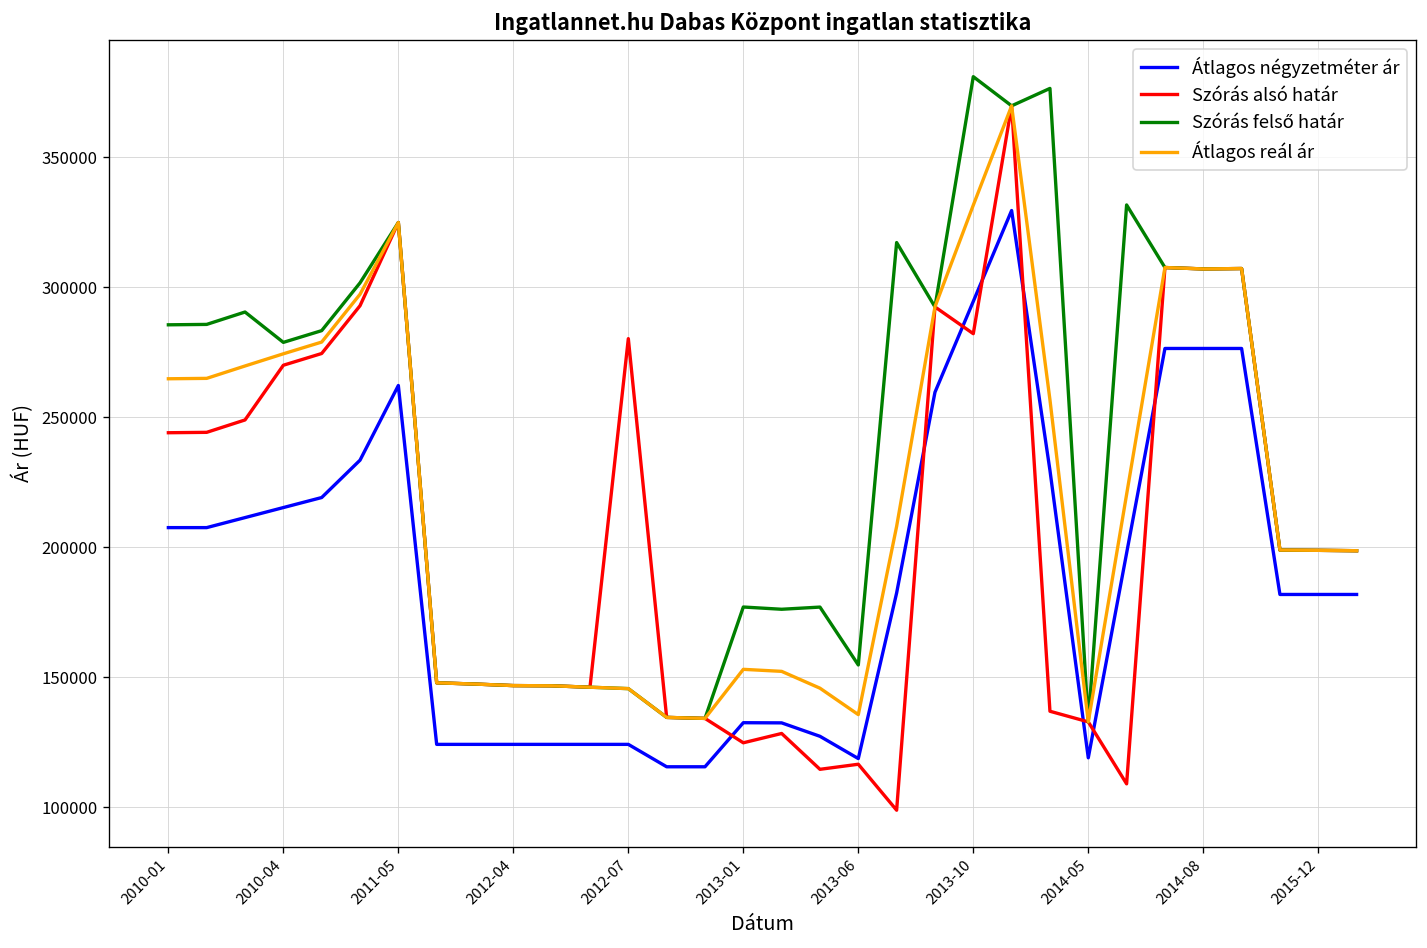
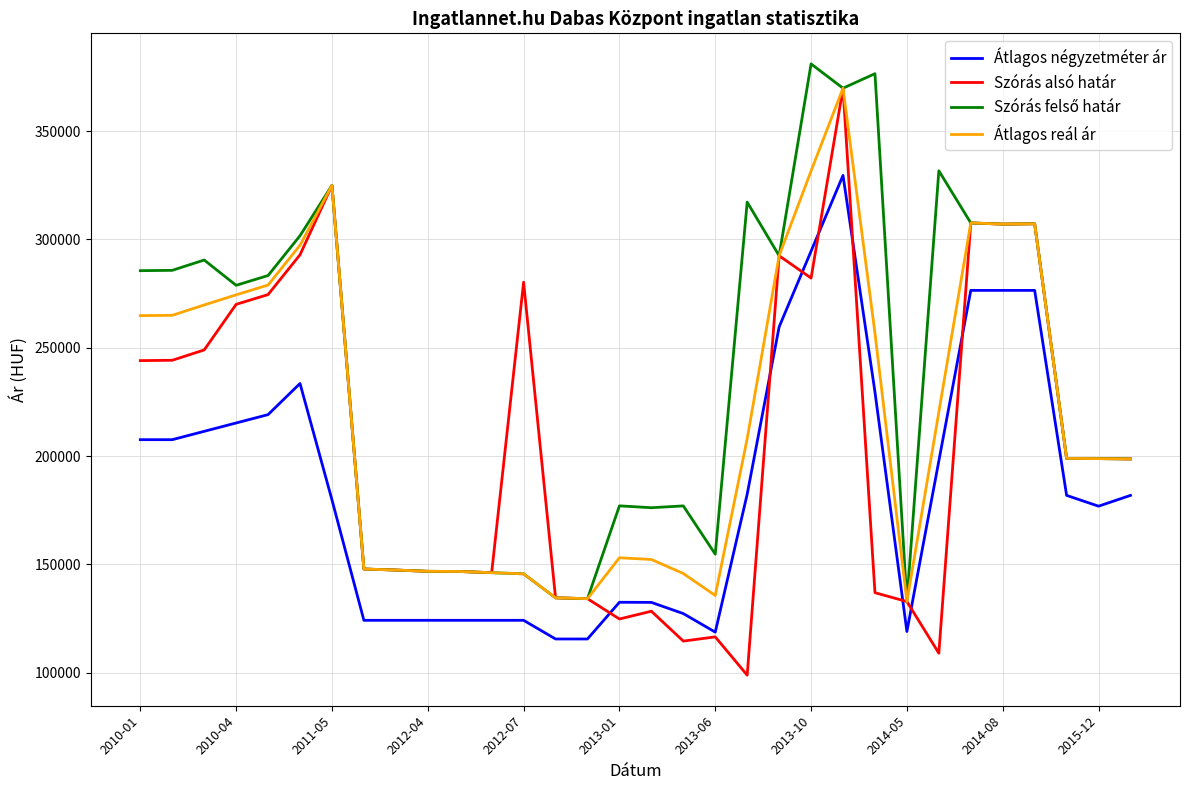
  {
    "Átlagos négyzetméter ár": {
      "2010-01": 208000,
      "2010-04": 215000,
-     "2011-05": 262000,
+     "2011-05": 180000,
      "2012-04": 124000,
      "2012-07": 124000,
      "2013-01": 132000,
      "2013-06": 119000,
      "2013-10": 295000,
      "2014-05": 119000,
      "2014-08": 276000,
-     "2015-12": 182000
+     "2015-12": 177000
    },
    "Szórás alsó határ": {
      "2010-01": 244000,
      "2010-04": 270000,
      "2012-07": 280000,
      "2013-01": 125000,
      "2013-06": 116000,
      "2013-10": 282000
    },
    "Szórás felső határ": {
      "2010-01": 286000,
      "2010-04": 279000,
      "2013-01": 177000,
      "2013-06": 155000,
      "2013-10": 381000
    },
    "Átlagos reál ár": {
      "2010-01": 265000,
      "2010-04": 274000,
      "2013-01": 153000,
      "2013-06": 136000,
      "2013-10": 332000
    }
  }
